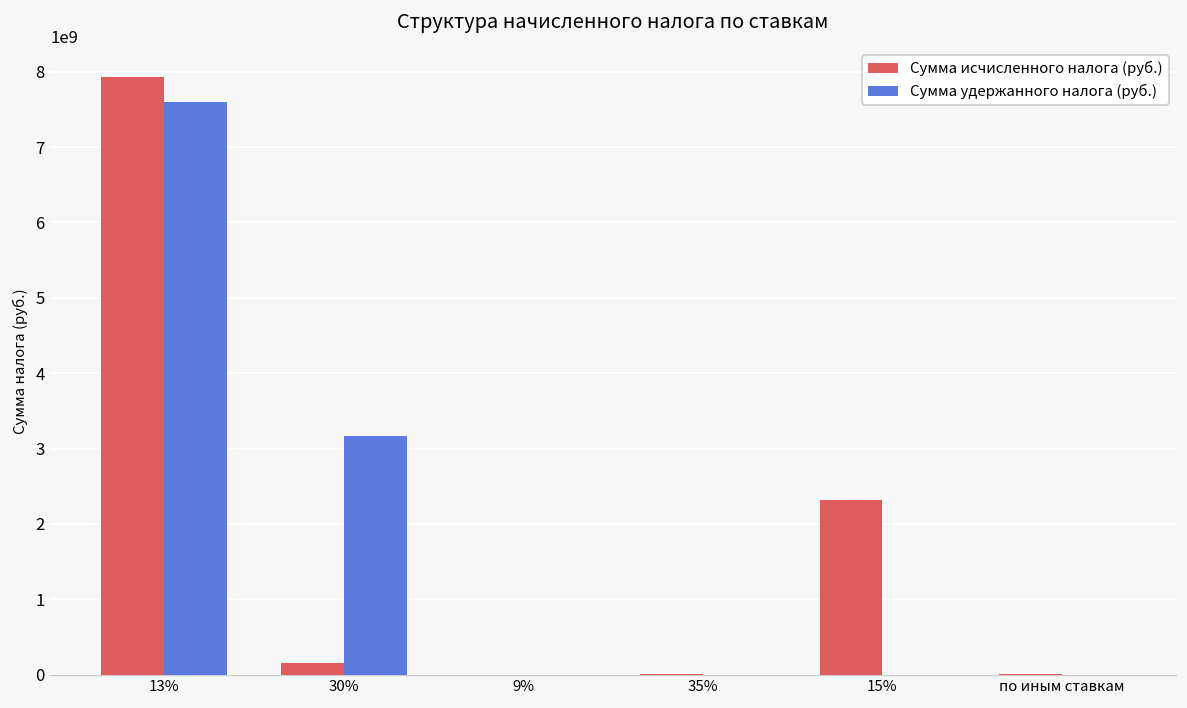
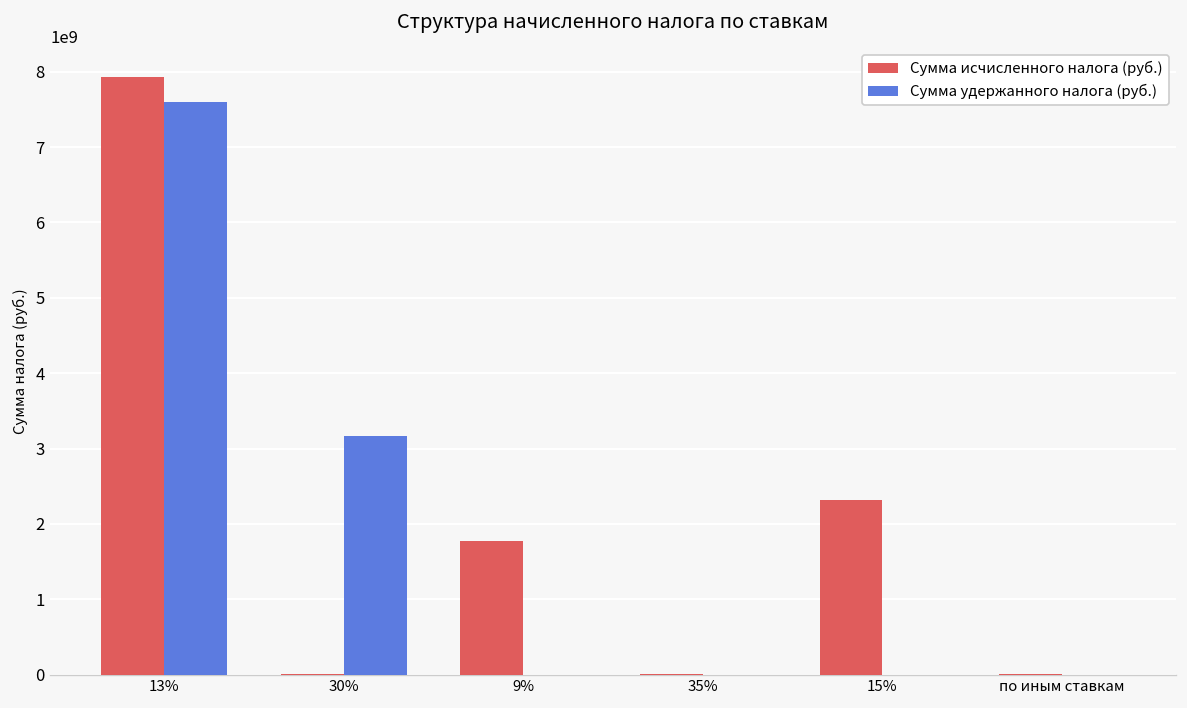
  {
    "Сумма исчисленного налога (руб.)": {
      "13%": 7900000000,
-     "30%": 100000000,
-     "9%": 0,
+     "30%": 0,
+     "9%": 1800000000,
      "15%": 2300000000
    },
    "Сумма удержанного налога (руб.)": {
      "13%": 7600000000,
      "30%": 3200000000,
      "9%": 0,
      "35%": 0,
      "15%": 0,
      "по иным ставкам": 0
    }
  }
